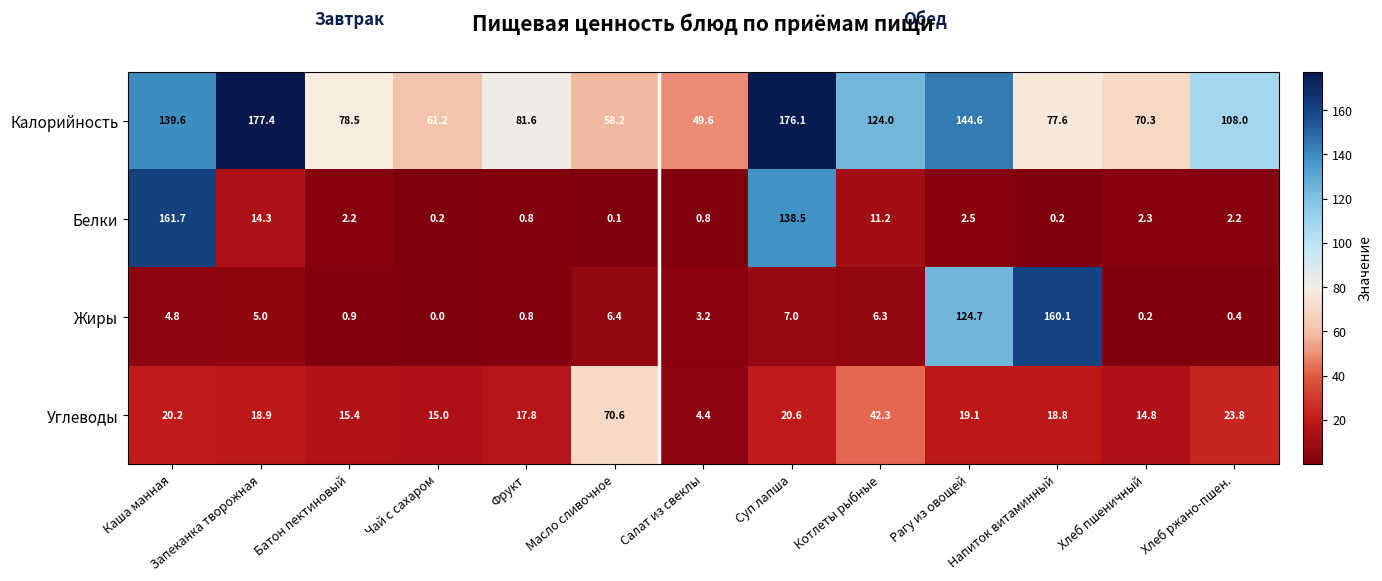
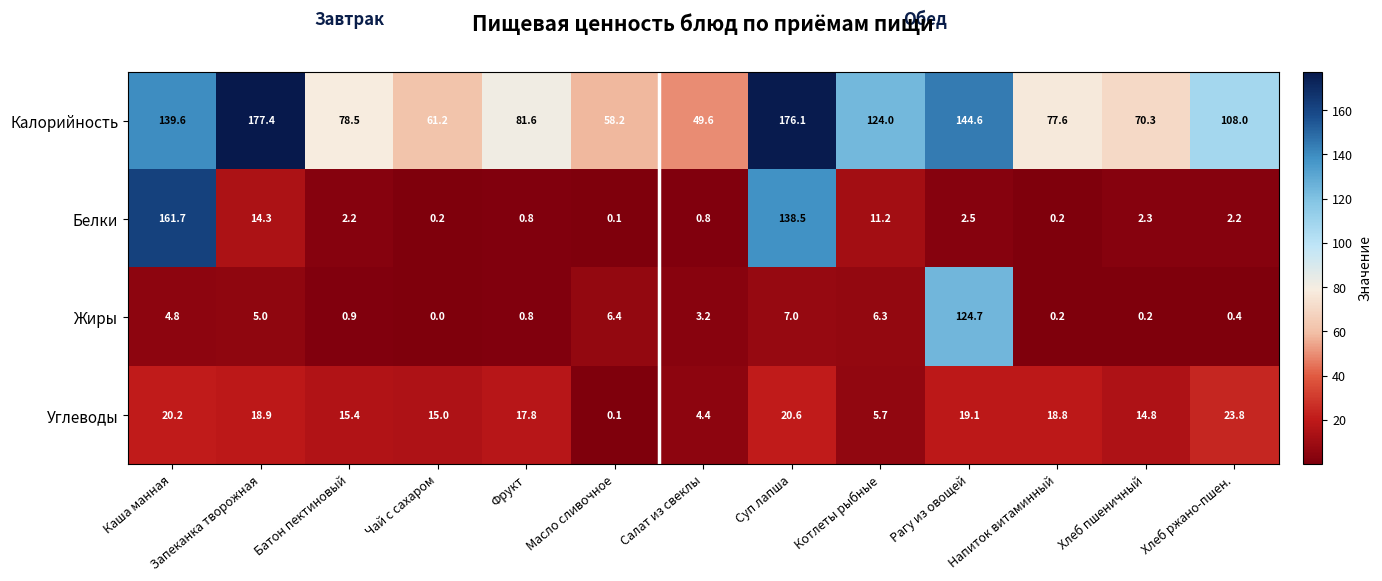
  {
    "Калорийность": {
      "Каша манная": 139.6,
      "Запеканка творожная": 177.4,
      "Батон пектиновый": 78.5,
      "Чай с сахаром": 61.2,
      "Фрукт": 81.6,
      "Масло сливочное": 58.2,
      "Салат из свеклы": 49.6,
      "Суп лапша": 176.1,
      "Котлеты рыбные": 124.0,
      "Рагу из овощей": 144.6,
      "Напиток витаминный": 77.6,
      "Хлеб пшеничный": 70.3,
      "Хлеб ржано-пшен.": 108.0
    },
    "Белки": {
      "Каша манная": 161.7,
      "Запеканка творожная": 14.3,
      "Батон пектиновый": 2.2,
      "Чай с сахаром": 0.2,
      "Фрукт": 0.8,
      "Масло сливочное": 0.1,
      "Салат из свеклы": 0.8,
      "Суп лапша": 138.5,
      "Котлеты рыбные": 11.2,
      "Рагу из овощей": 2.5,
      "Напиток витаминный": 0.2,
      "Хлеб пшеничный": 2.3,
      "Хлеб ржано-пшен.": 2.2
    },
    "Жиры": {
      "Каша манная": 4.8,
      "Запеканка творожная": 5.0,
      "Батон пектиновый": 0.9,
      "Чай с сахаром": 0.0,
      "Фрукт": 0.8,
      "Масло сливочное": 6.4,
      "Салат из свеклы": 3.2,
      "Суп лапша": 7.0,
      "Котлеты рыбные": 6.3,
      "Рагу из овощей": 124.7,
-     "Напиток витаминный": 160.1,
+     "Напиток витаминный": 0.2,
      "Хлеб пшеничный": 0.2,
      "Хлеб ржано-пшен.": 0.4
    },
    "Углеводы": {
      "Каша манная": 20.2,
      "Запеканка творожная": 18.9,
      "Батон пектиновый": 15.4,
      "Чай с сахаром": 15.0,
      "Фрукт": 17.8,
-     "Масло сливочное": 70.6,
+     "Масло сливочное": 0.1,
      "Салат из свеклы": 4.4,
      "Суп лапша": 20.6,
-     "Котлеты рыбные": 42.3,
+     "Котлеты рыбные": 5.7,
      "Рагу из овощей": 19.1,
      "Напиток витаминный": 18.8,
      "Хлеб пшеничный": 14.8,
      "Хлеб ржано-пшен.": 23.8
    }
  }
